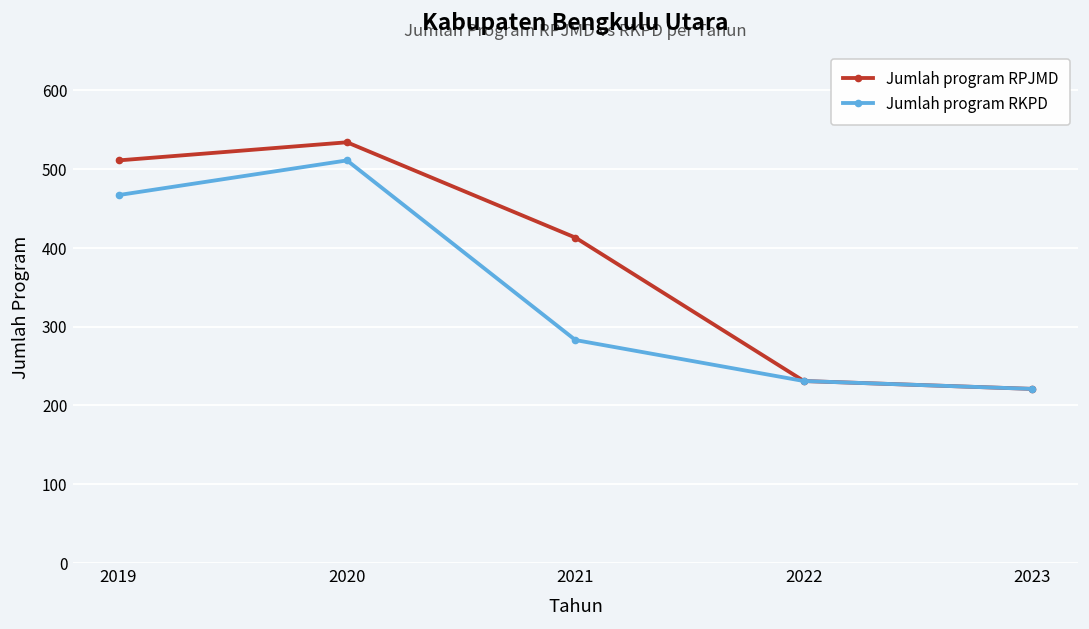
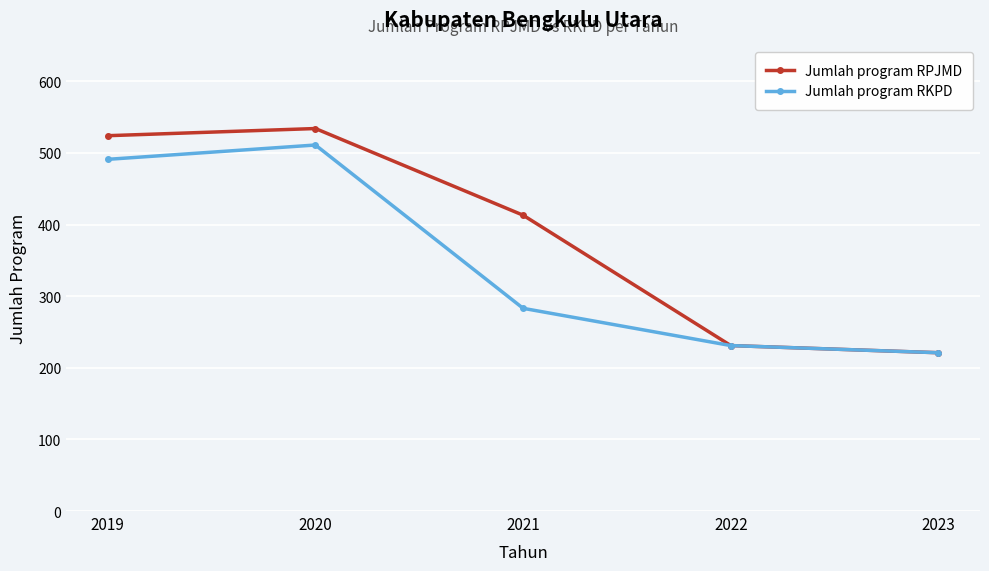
  {
    "Jumlah program RPJMD": {
-     "2019": 510,
+     "2019": 520,
      "2020": 530,
      "2021": 410
    },
    "Jumlah program RKPD": {
-     "2019": 470,
+     "2019": 490,
      "2020": 510,
      "2021": 280
    }
  }
